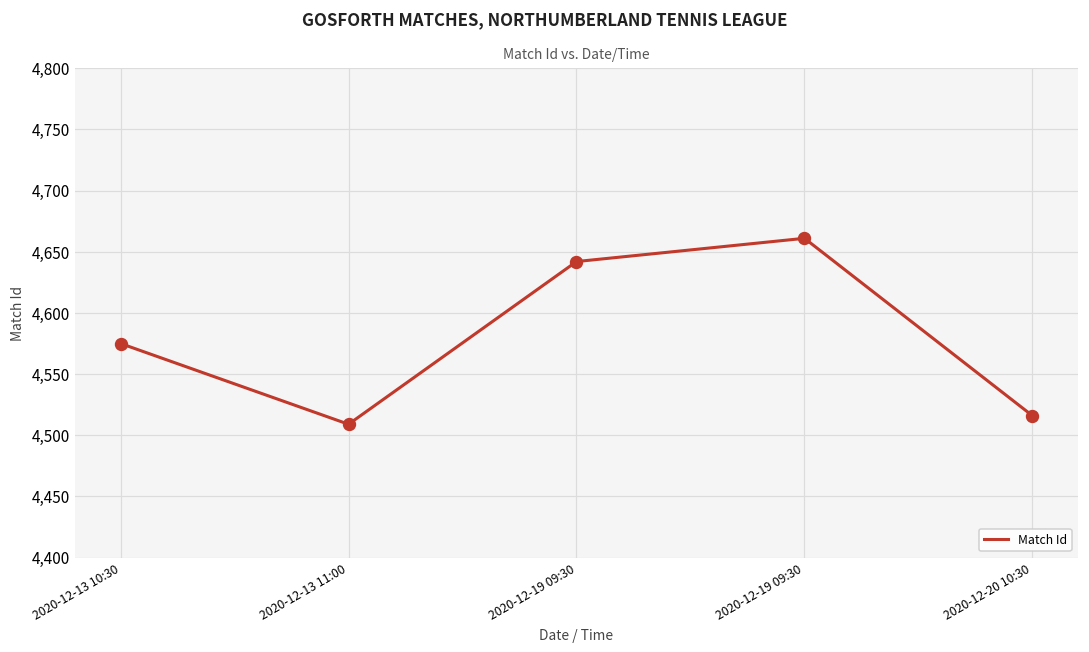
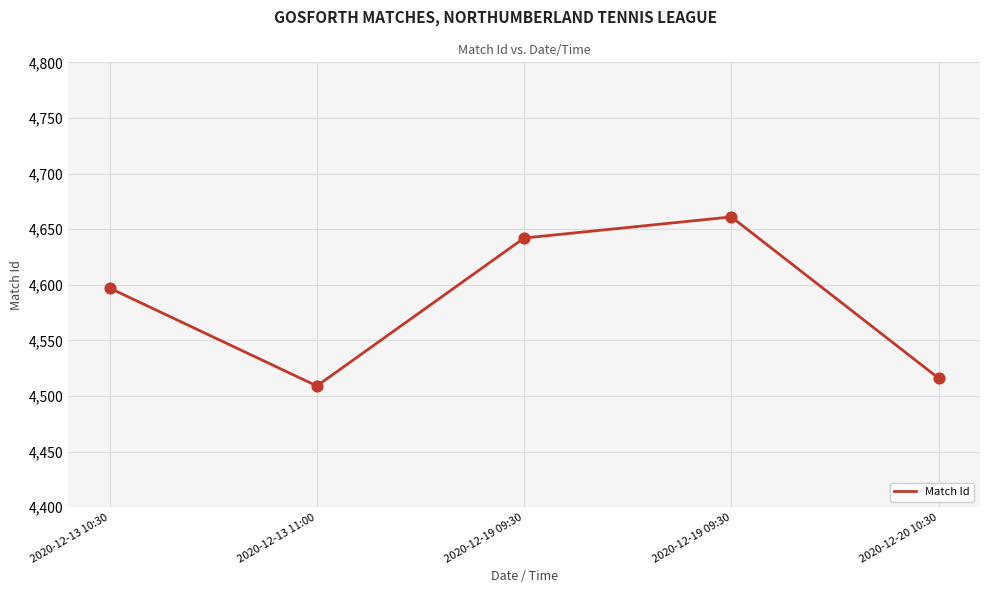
  {
-   "2020-12-13 10:30": "4,575",
+   "2020-12-13 10:30": "4,597",
    "2020-12-13 11:00": "4,509",
    "2020-12-20 10:30": "4,516"
  }
